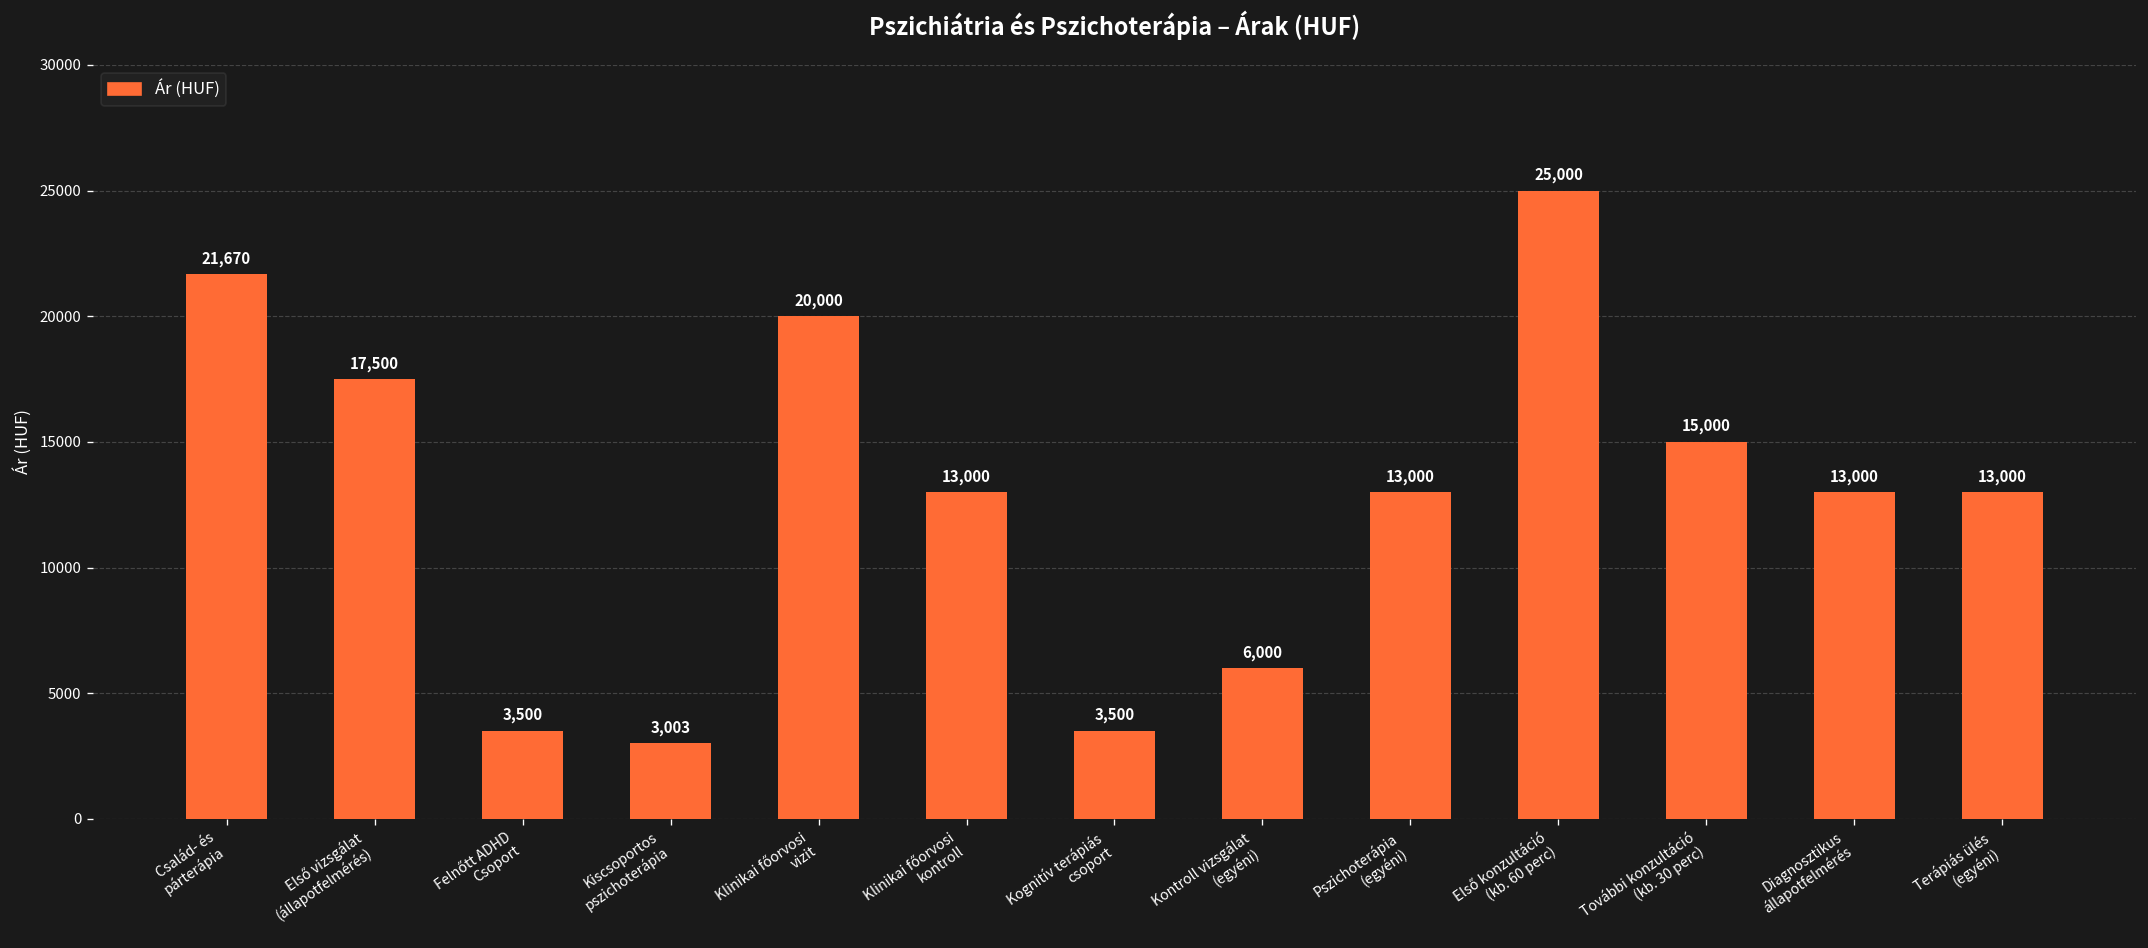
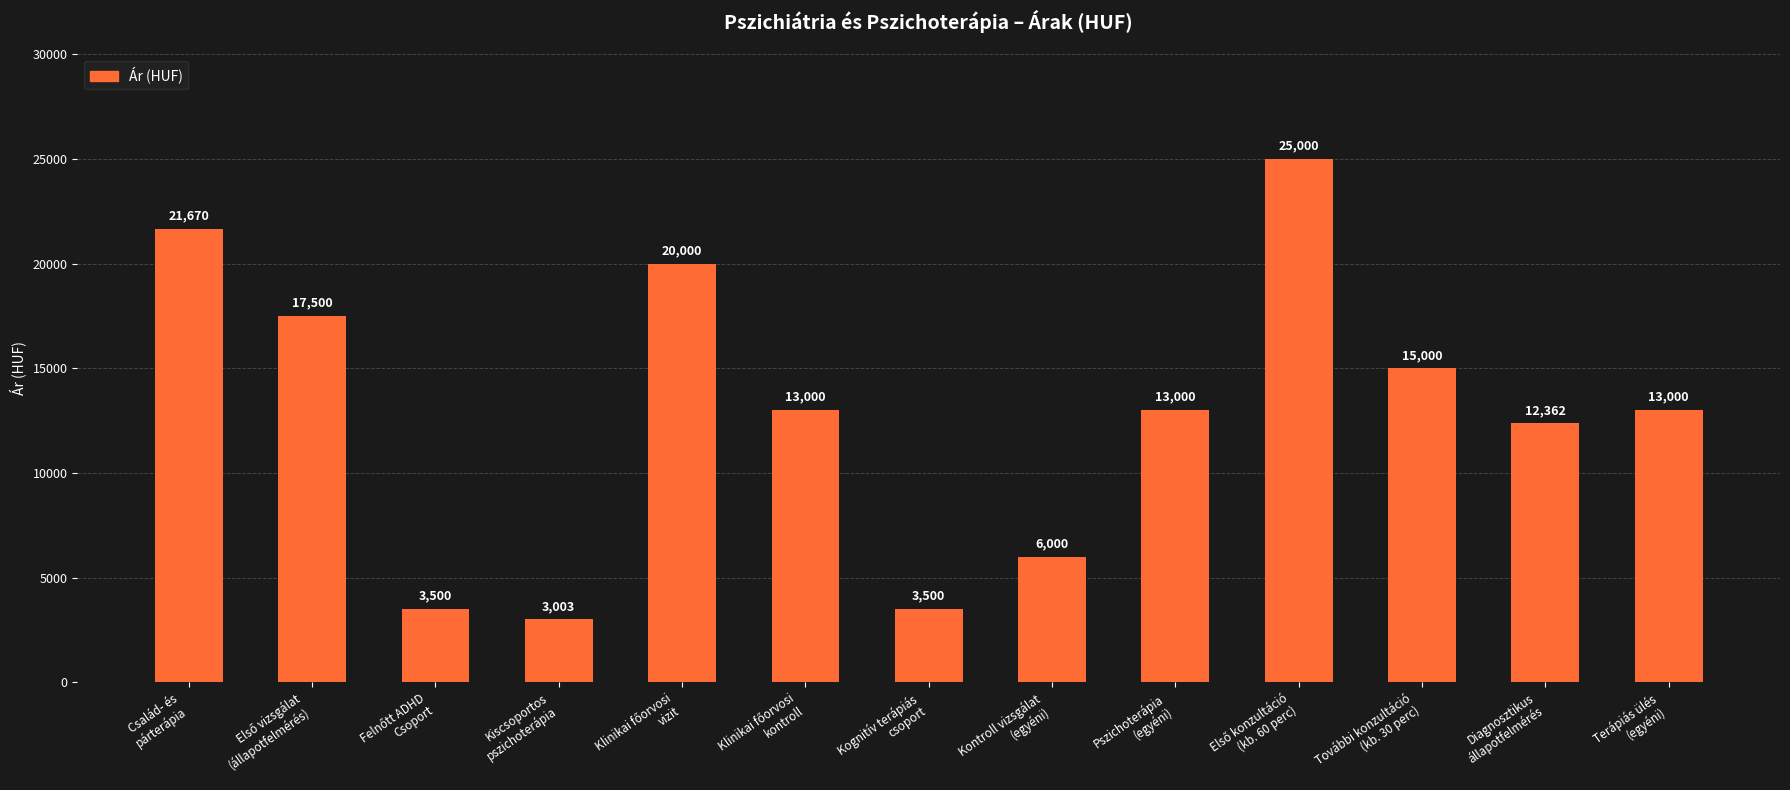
  {
    "Család- és párterápia": "21,670",
    "Első vizsgálat (állapotfelmérés)": "17,500",
    "Felnőtt ADHD Csoport": "3,500",
    "Kiscsoportos pszichoterápia": "3,003",
    "Klinikai főorvosi vizit": "20,000",
    "Klinikai főorvosi kontroll": "13,000",
    "Kognitív terápiás csoport": "3,500",
    "Kontroll vizsgálat (egyéni)": "6,000",
    "Pszichoterápia (egyéni)": "13,000",
    "Első konzultáció (kb. 60 perc)": "25,000",
    "További konzultáció (kb. 30 perc)": "15,000",
-   "Diagnosztikus állapotfelmérés": "13,000",
+   "Diagnosztikus állapotfelmérés": "12,362",
    "Terápiás ülés (egyéni)": "13,000"
  }
